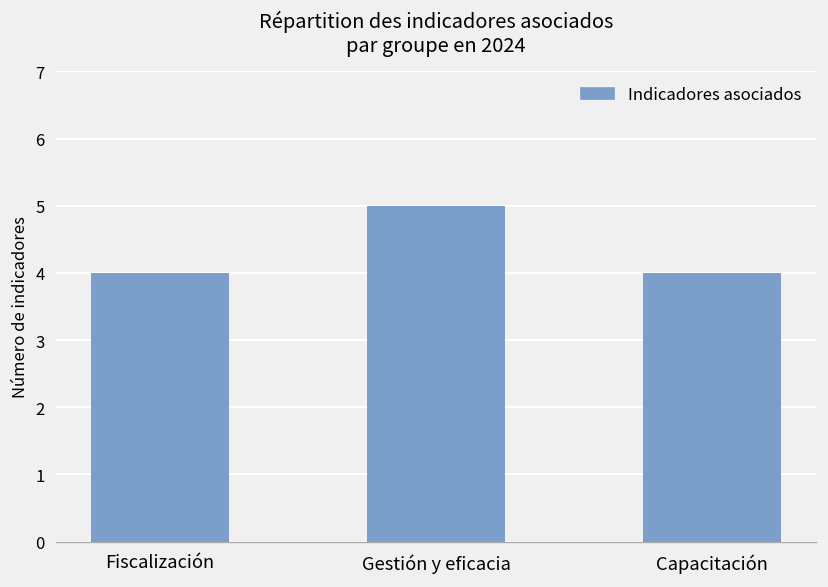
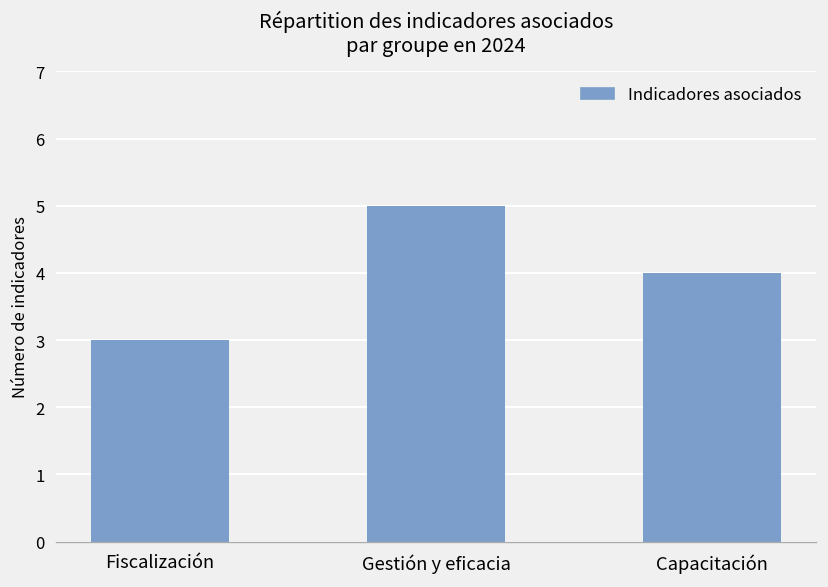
  {
-   "Fiscalización": 4,
+   "Fiscalización": 3,
    "Gestión y eficacia": 5,
    "Capacitación": 4
  }
